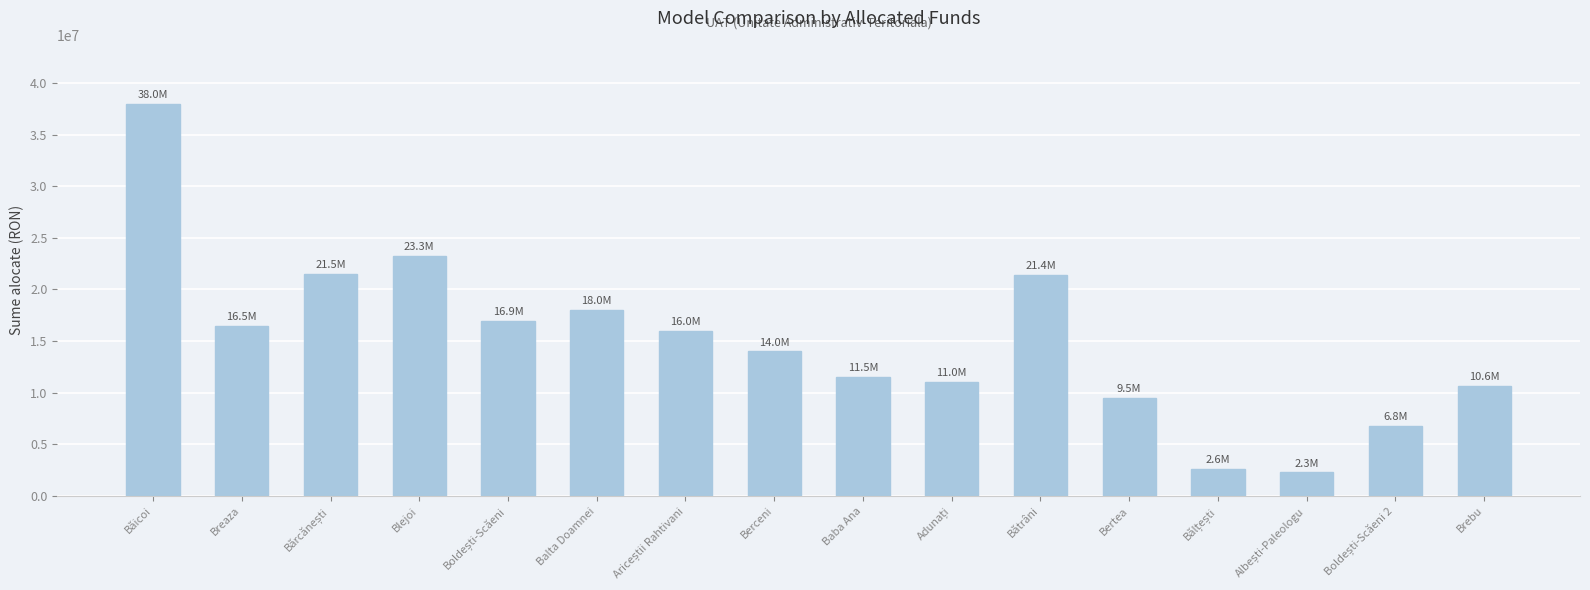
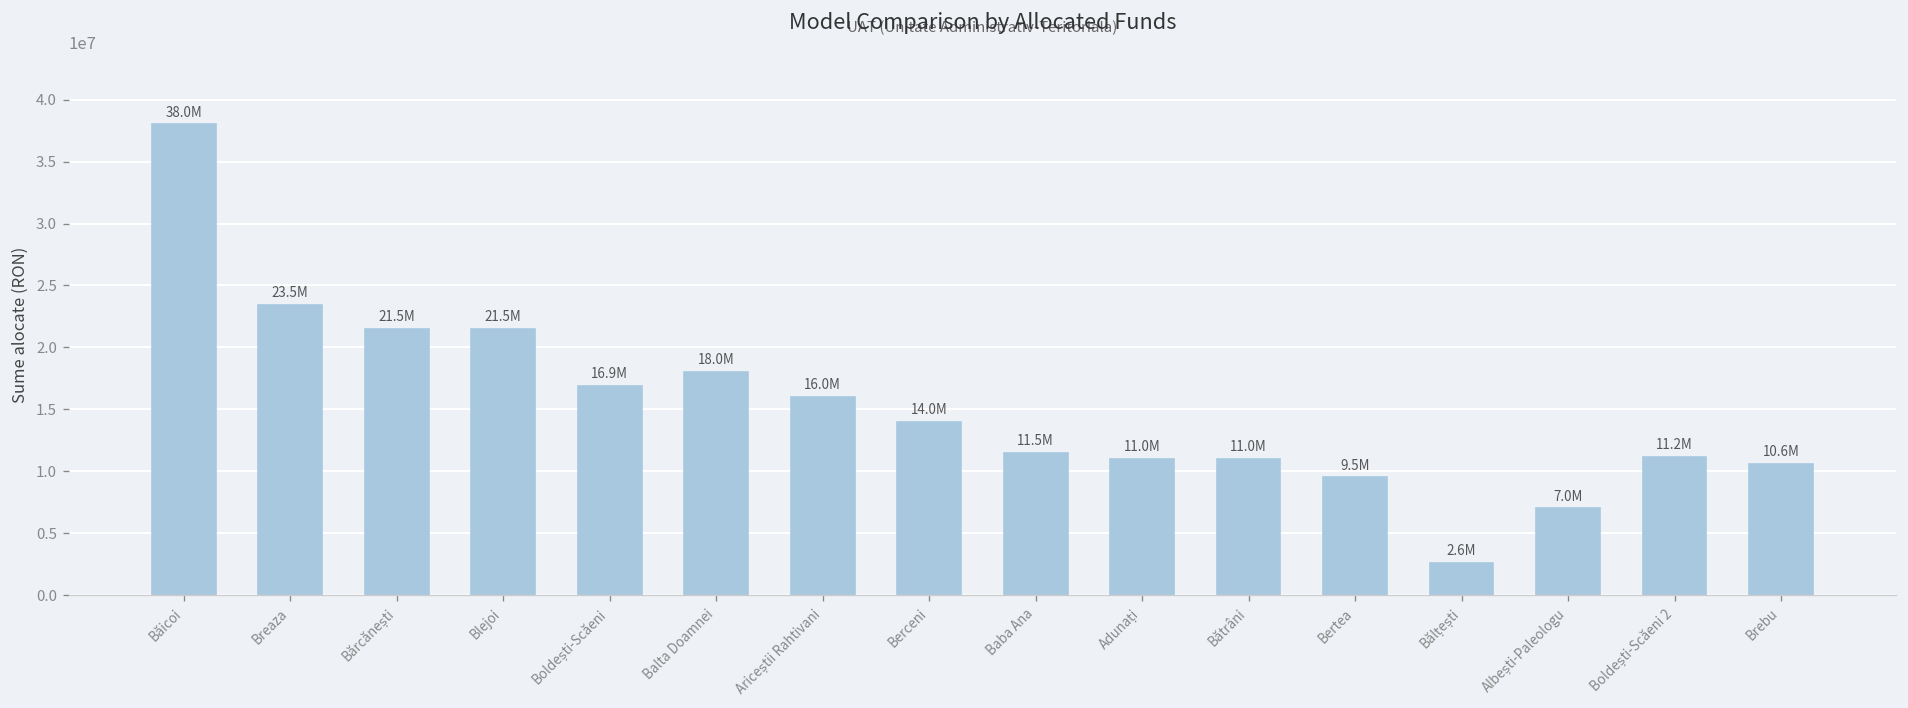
  {
    "Băicoi": "38.0M",
-   "Breaza": "16.5M",
+   "Breaza": "23.5M",
    "Bărcănești": "21.5M",
-   "Blejoi": "23.3M",
+   "Blejoi": "21.5M",
    "Boldești-Scăeni": "16.9M",
    "Balta Doamnei": "18.0M",
    "Ariceștii Rahtivani": "16.0M",
    "Berceni": "14.0M",
    "Baba Ana": "11.5M",
    "Adunați": "11.0M",
-   "Bătrâni": "21.4M",
+   "Bătrâni": "11.0M",
    "Bertea": "9.5M",
    "Bălțești": "2.6M",
-   "Albești-Paleologu": "2.3M",
-   "Boldești-Scăeni 2": "6.8M",
+   "Albești-Paleologu": "7.0M",
+   "Boldești-Scăeni 2": "11.2M",
    "Brebu": "10.6M"
  }
